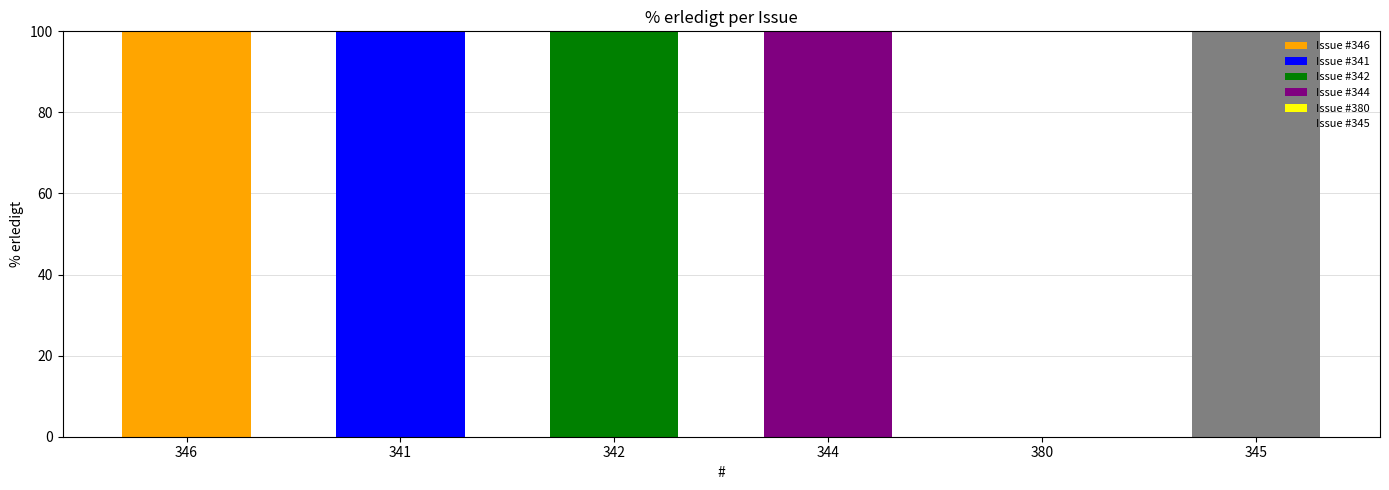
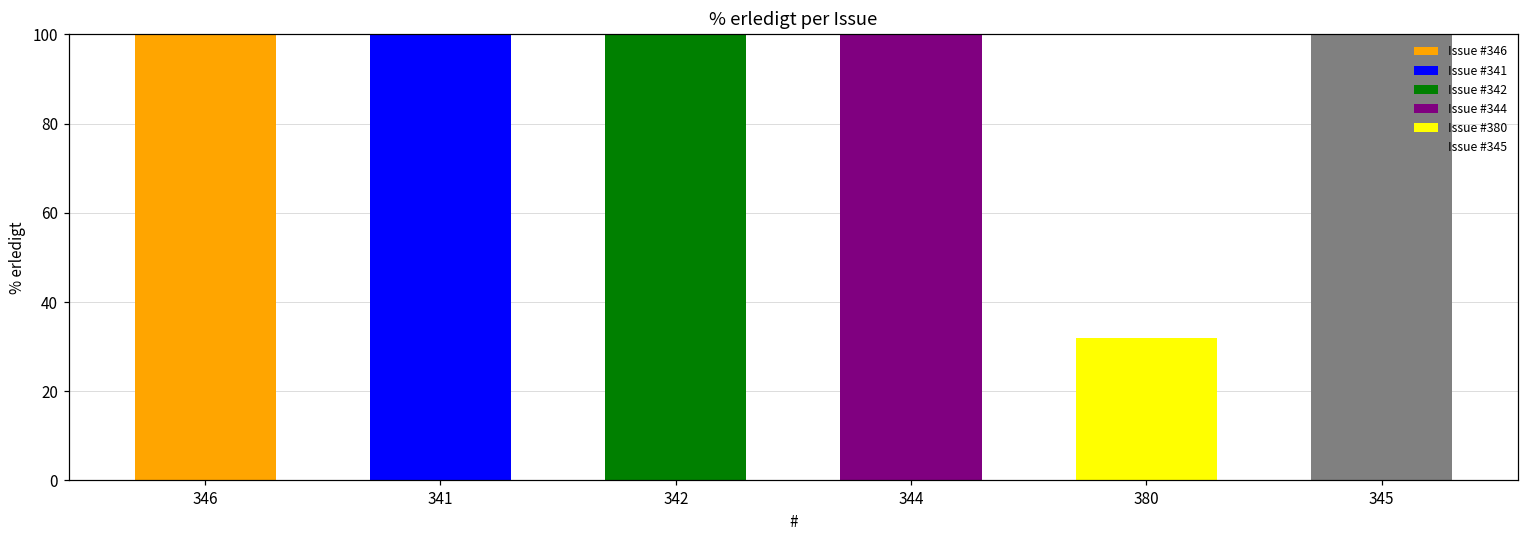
  {
    "346": 100,
    "341": 100,
    "342": 100,
    "344": 100,
-   "380": 0,
+   "380": 32,
    "345": 100
  }
